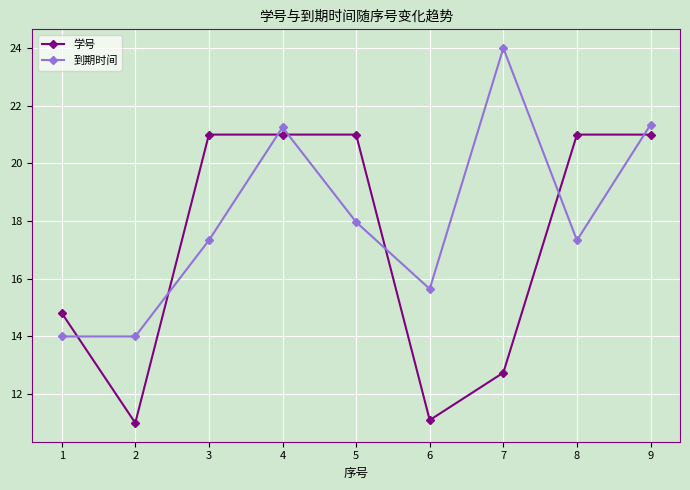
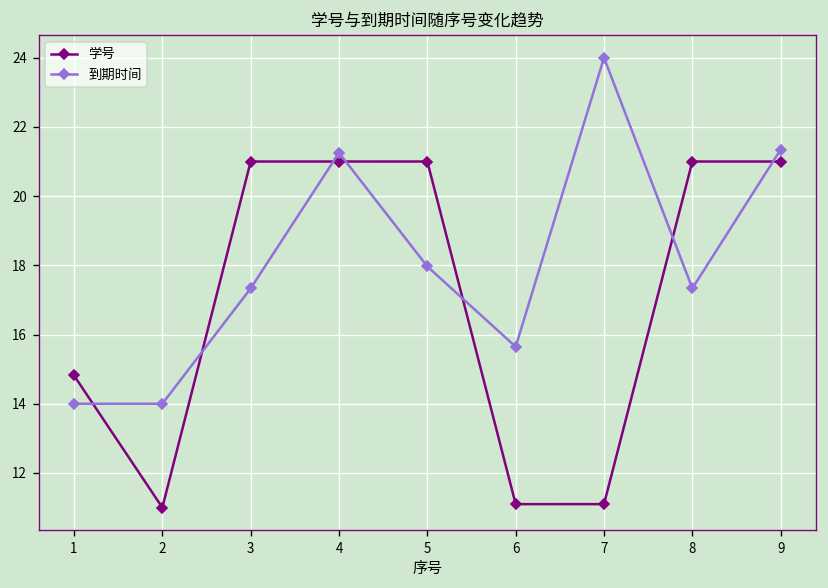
  {
    "学号": {
      "1": 14.8,
      "2": 11.0,
      "3": 21.0,
      "4": 21.0,
      "5": 21.0,
      "6": 11.1,
-     "7": 12.7,
+     "7": 11.1,
      "8": 21.0,
      "9": 21.0
    },
    "到期时间": {
      "1": 14.0,
      "2": 14.0,
      "3": 17.3,
      "4": 21.3,
      "5": 18.0,
      "6": 15.6,
      "7": 24.0,
      "8": 17.3,
      "9": 21.3
    }
  }
